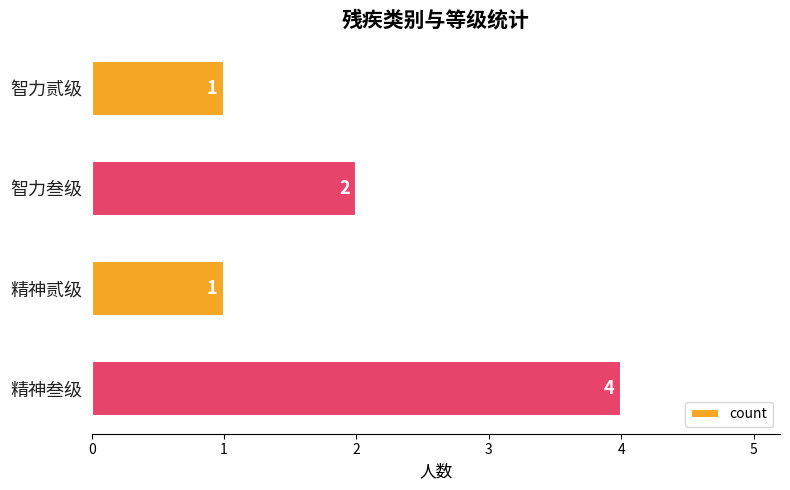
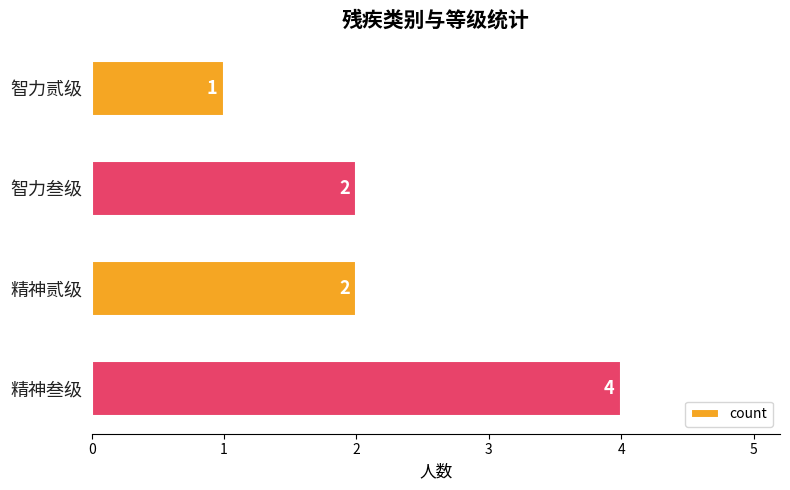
  {
    "智力贰级": 1,
    "智力叁级": 2,
-   "精神贰级": 1,
+   "精神贰级": 2,
    "精神叁级": 4
  }
